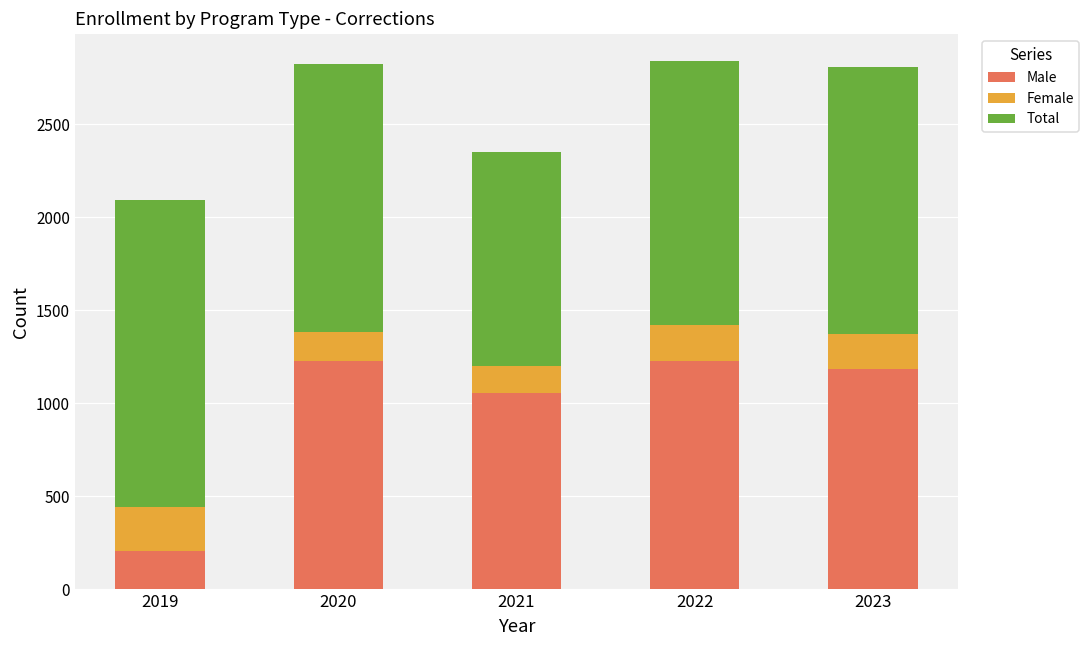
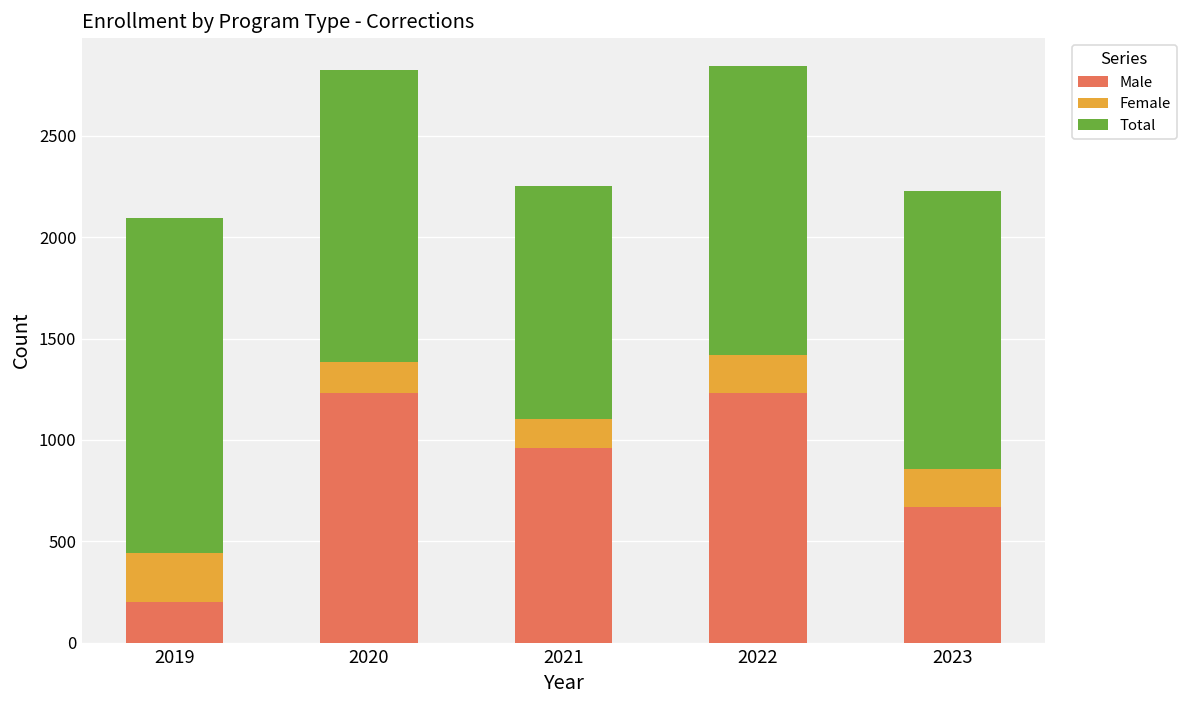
  {
    "Male": {
      "2019": 200,
      "2020": 1230,
-     "2021": 1060,
+     "2021": 960,
      "2022": 1230,
-     "2023": 1190
+     "2023": 670
    },
    "Female": {
      "2019": 240,
      "2020": 150,
      "2021": 140,
      "2022": 190,
      "2023": 190
    },
    "Total": {
      "2019": 1650,
      "2020": 1440,
      "2021": 1150,
      "2022": 1420,
-     "2023": 1440
+     "2023": 1370
    }
  }
